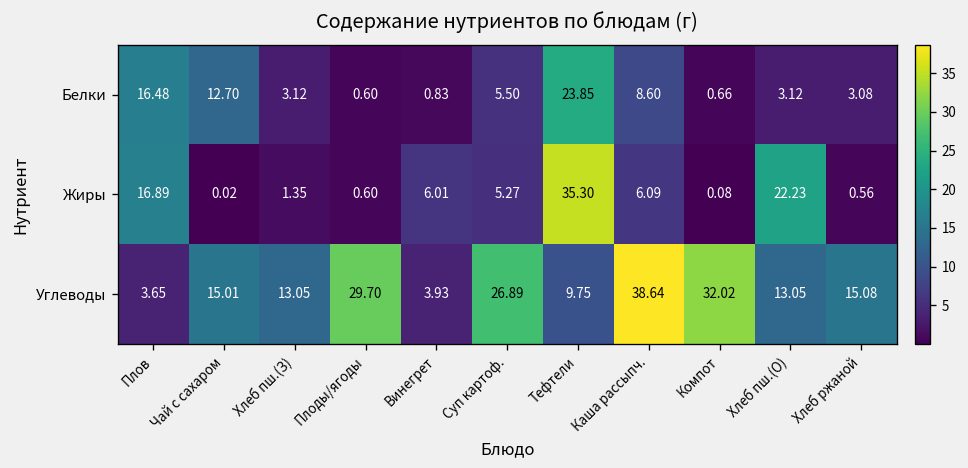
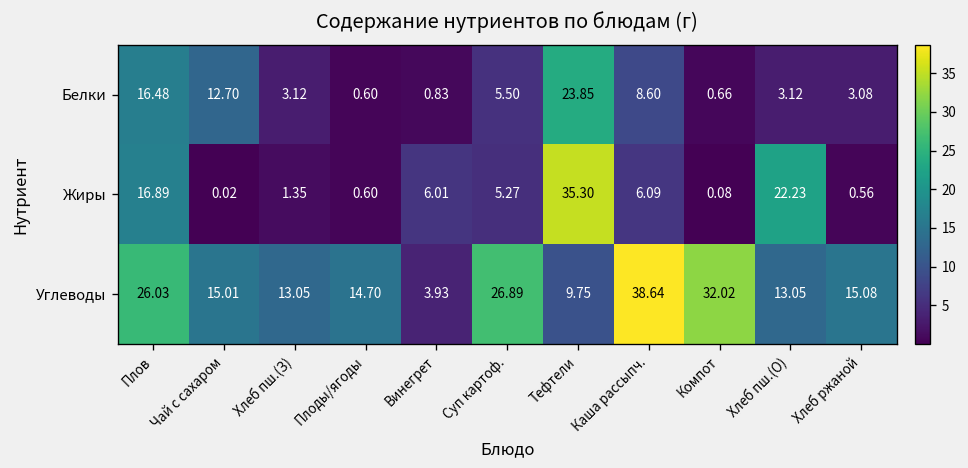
  {
    "Белки": {
      "Плов": 16.48,
      "Чай с сахаром": 12.70,
      "Хлеб пш.(З)": 3.12,
      "Плоды/ягоды": 0.60,
      "Винегрет": 0.83,
      "Суп картоф.": 5.50,
      "Тефтели": 23.85,
      "Каша рассыпч.": 8.60,
      "Компот": 0.66,
      "Хлеб пш.(О)": 3.12,
      "Хлеб ржаной": 3.08
    },
    "Жиры": {
      "Плов": 16.89,
      "Чай с сахаром": 0.02,
      "Хлеб пш.(З)": 1.35,
      "Плоды/ягоды": 0.60,
      "Винегрет": 6.01,
      "Суп картоф.": 5.27,
      "Тефтели": 35.30,
      "Каша рассыпч.": 6.09,
      "Компот": 0.08,
      "Хлеб пш.(О)": 22.23,
      "Хлеб ржаной": 0.56
    },
    "Углеводы": {
-     "Плов": 3.65,
+     "Плов": 26.03,
      "Чай с сахаром": 15.01,
      "Хлеб пш.(З)": 13.05,
-     "Плоды/ягоды": 29.70,
+     "Плоды/ягоды": 14.70,
      "Винегрет": 3.93,
      "Суп картоф.": 26.89,
      "Тефтели": 9.75,
      "Каша рассыпч.": 38.64,
      "Компот": 32.02,
      "Хлеб пш.(О)": 13.05,
      "Хлеб ржаной": 15.08
    }
  }
